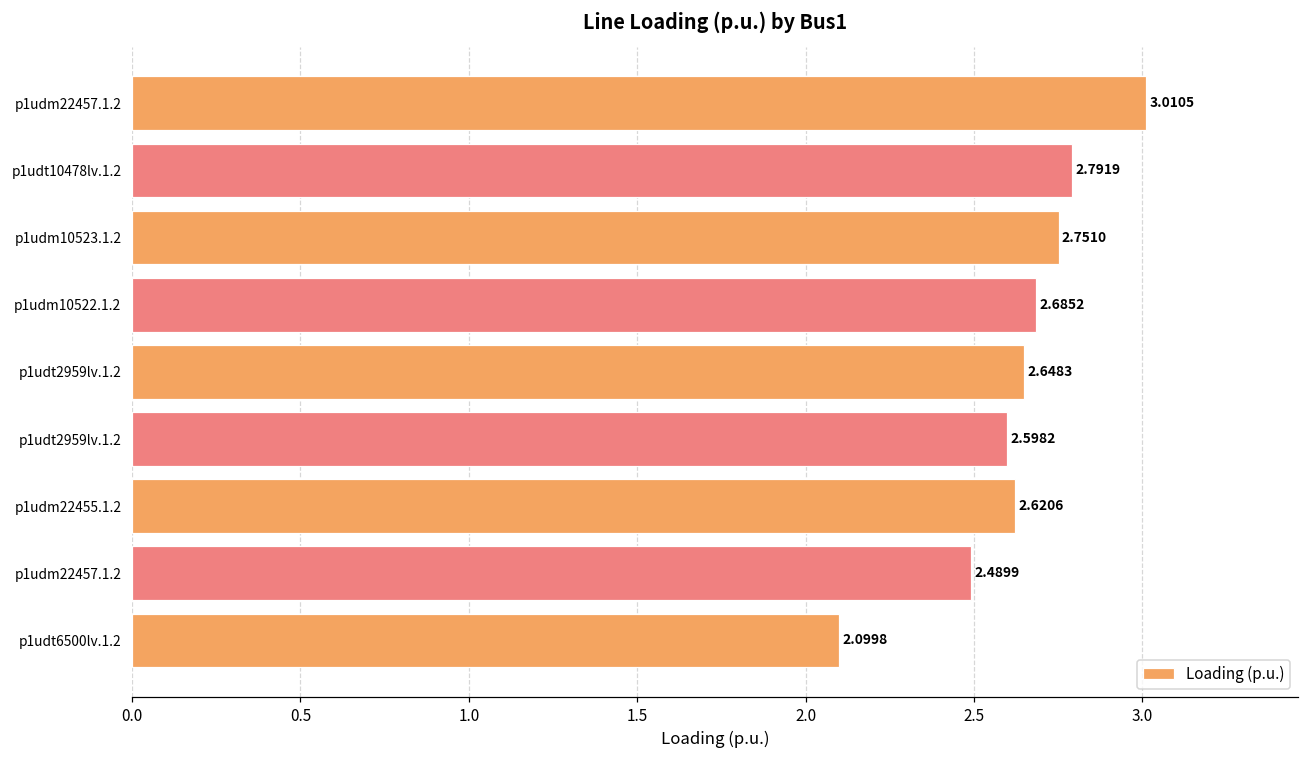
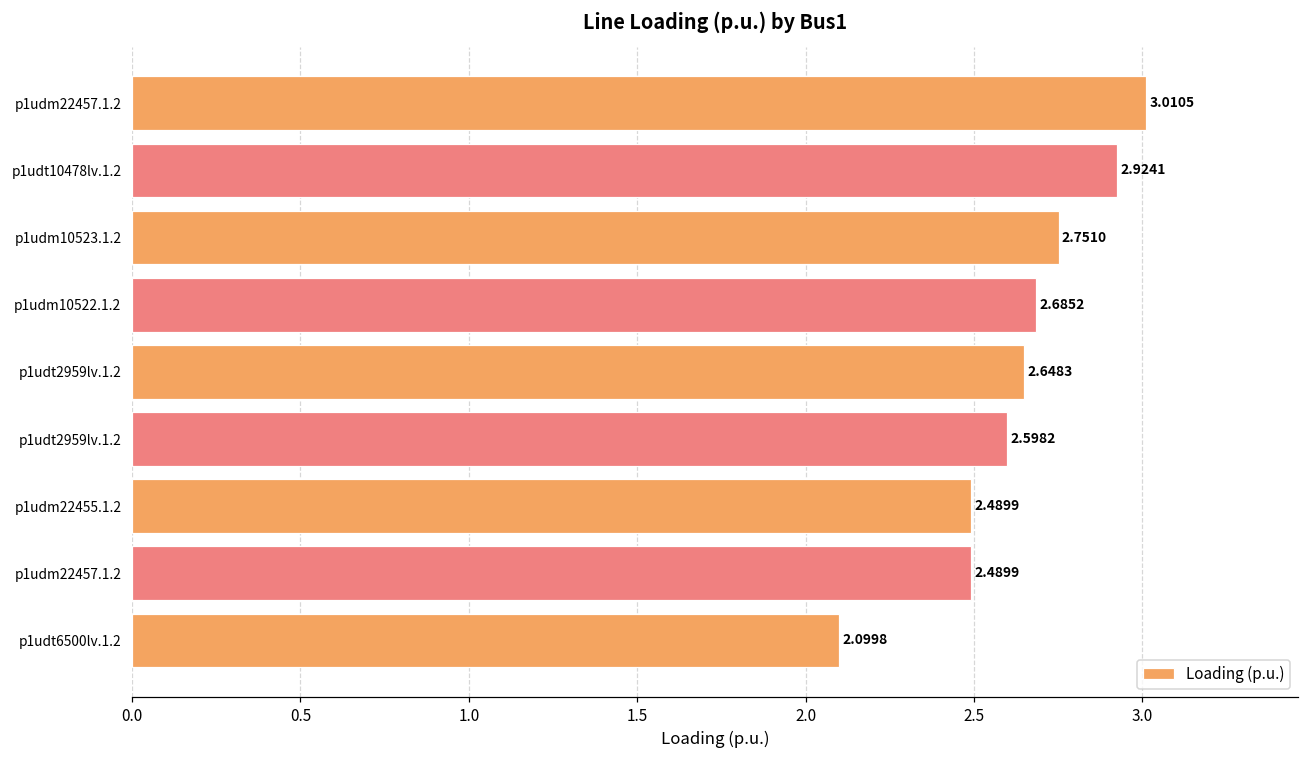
  {
-   "p1udt10478lv.1.2": 2.7919,
+   "p1udt10478lv.1.2": 2.9241,
    "p1udm10523.1.2": 2.7510,
    "p1udm10522.1.2": 2.6852,
-   "p1udm22455.1.2": 2.6206,
+   "p1udm22455.1.2": 2.4899,
    "p1udt6500lv.1.2": 2.0998
  }
